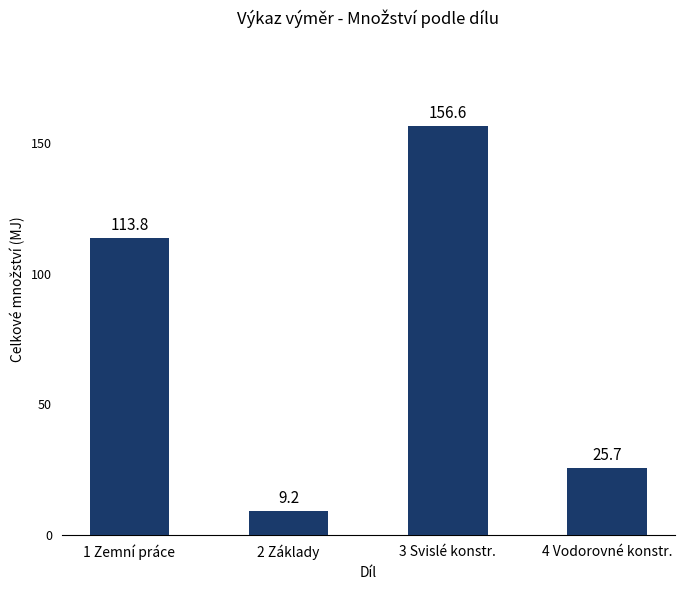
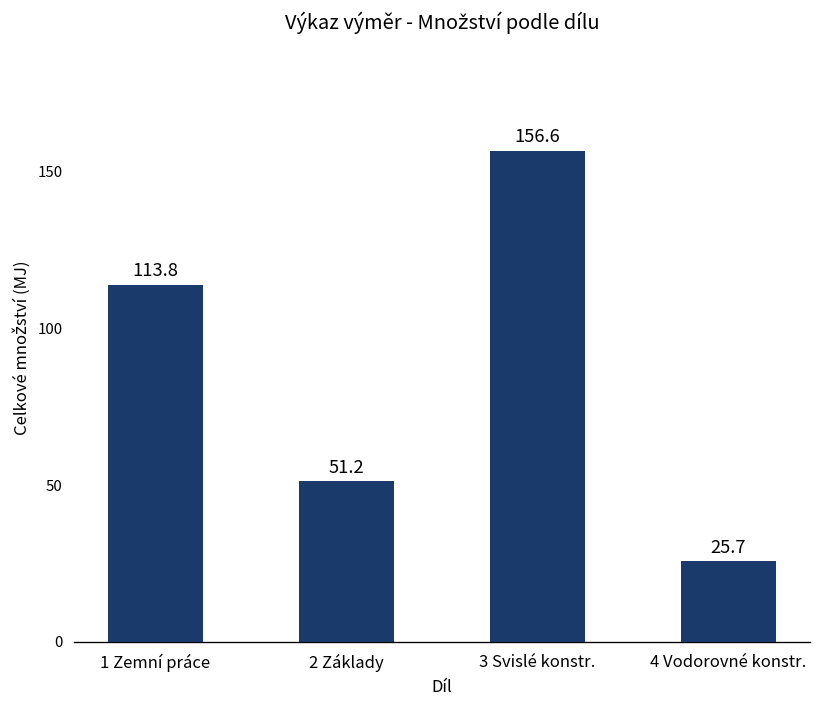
  {
    "1 Zemní práce": 113.8,
-   "2 Základy": 9.2,
+   "2 Základy": 51.2,
    "3 Svislé konstr.": 156.6,
    "4 Vodorovné konstr.": 25.7
  }
